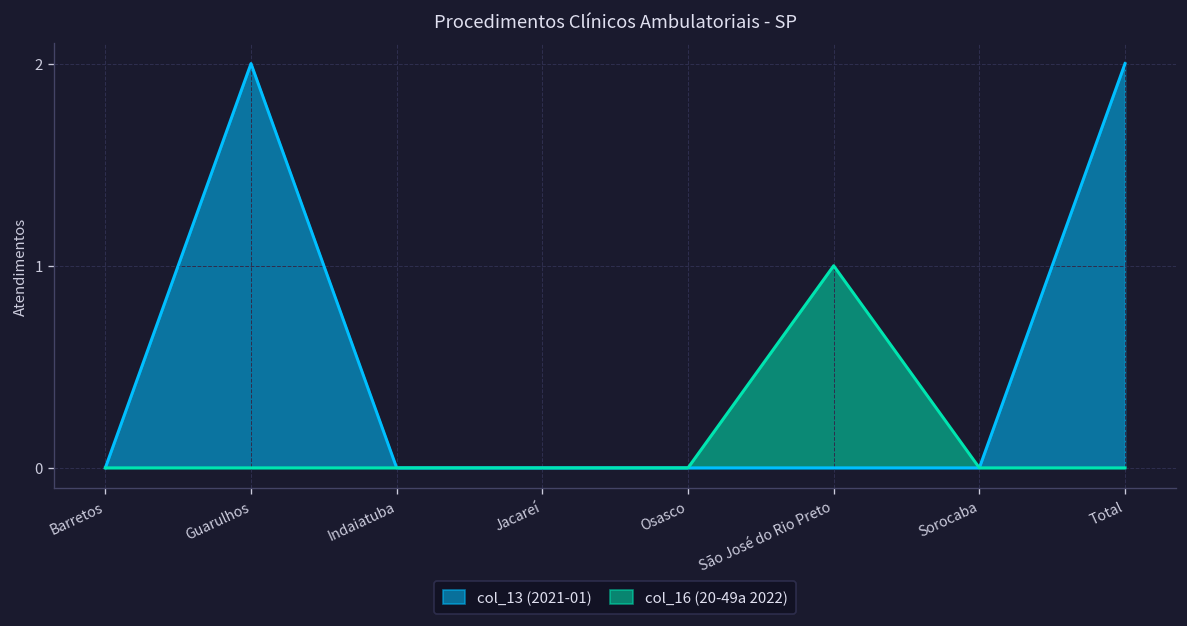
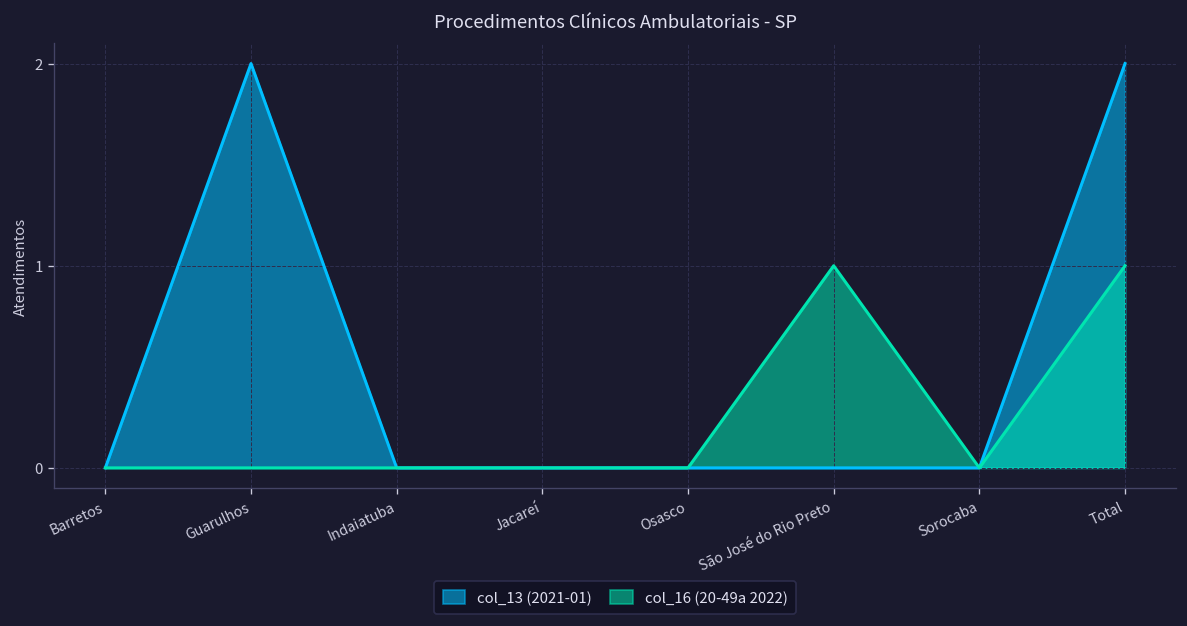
  {
    "col_13 (2021-01)": {
      "Guarulhos": 2,
      "São José do Rio Preto": 0,
      "Total": 2
    },
    "col_16 (20-49a 2022)": {
      "Guarulhos": 0,
      "São José do Rio Preto": 1,
-     "Total": 0
+     "Total": 1
    }
  }
